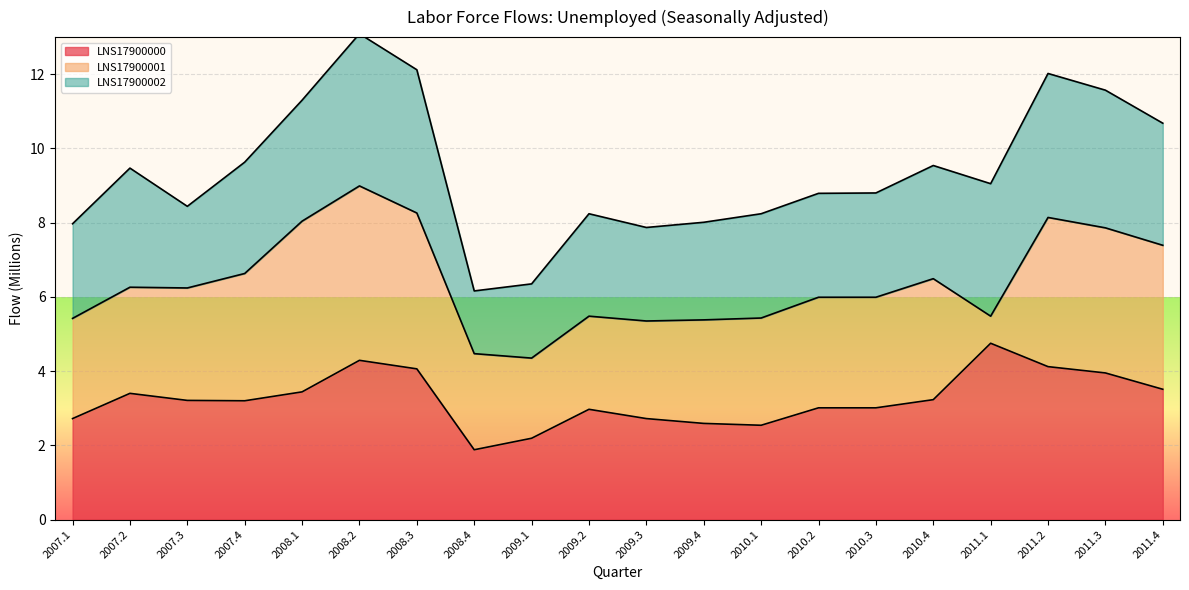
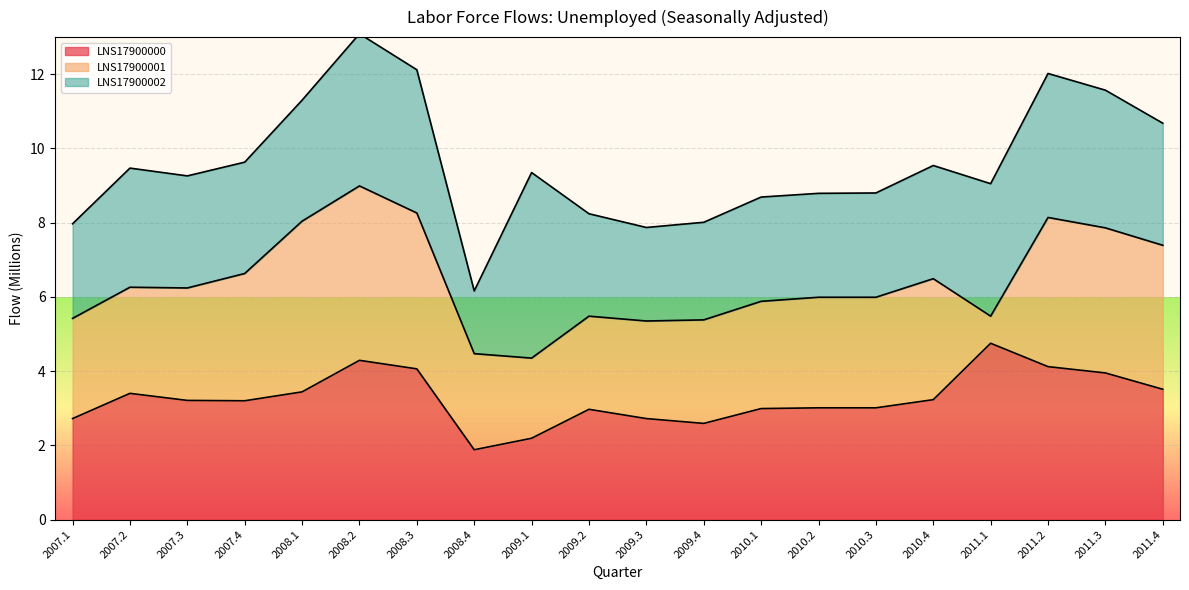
  {
    "LNS17900000": {
      "2007.1": 2.7,
      "2007.2": 3.4,
      "2007.3": 3.2,
      "2007.4": 3.2,
      "2008.1": 3.4,
      "2008.2": 4.3,
      "2008.3": 4.1,
      "2008.4": 1.9,
      "2009.1": 2.2,
      "2009.2": 3.0,
      "2009.3": 2.7,
      "2009.4": 2.6,
-     "2010.1": 2.5,
+     "2010.1": 3.0,
      "2010.2": 3.0,
      "2010.3": 3.0,
      "2010.4": 3.2,
      "2011.1": 4.8,
      "2011.2": 4.1,
      "2011.3": 4.0,
      "2011.4": 3.5
    },
    "LNS17900001": {
      "2007.1": 2.7,
      "2007.2": 2.9,
      "2007.3": 3.0,
      "2007.4": 3.4,
      "2008.1": 4.6,
      "2008.2": 4.7,
      "2008.3": 4.2,
      "2008.4": 2.6,
      "2009.1": 2.2,
      "2009.2": 2.5,
      "2009.3": 2.6,
      "2009.4": 2.8,
      "2010.1": 2.9,
      "2010.2": 3.0,
      "2010.3": 3.0,
      "2010.4": 3.3,
      "2011.1": 0.7,
      "2011.2": 4.0,
      "2011.3": 3.9,
      "2011.4": 3.9
    },
    "LNS17900002": {
      "2007.1": 2.6,
      "2007.2": 3.2,
-     "2007.3": 2.2,
+     "2007.3": 3.0,
      "2007.4": 3.0,
      "2008.1": 3.3,
      "2008.3": 3.9,
      "2008.4": 1.7,
-     "2009.1": 2,
+     "2009.1": 5,
      "2009.2": 2.8,
      "2009.3": 2.5,
      "2009.4": 2.6,
      "2010.1": 2.8,
      "2010.2": 2.8,
      "2010.3": 2.8,
      "2010.4": 3.0,
      "2011.1": 3.6,
      "2011.2": 3.9,
      "2011.3": 3.7,
      "2011.4": 3.3
    }
  }
